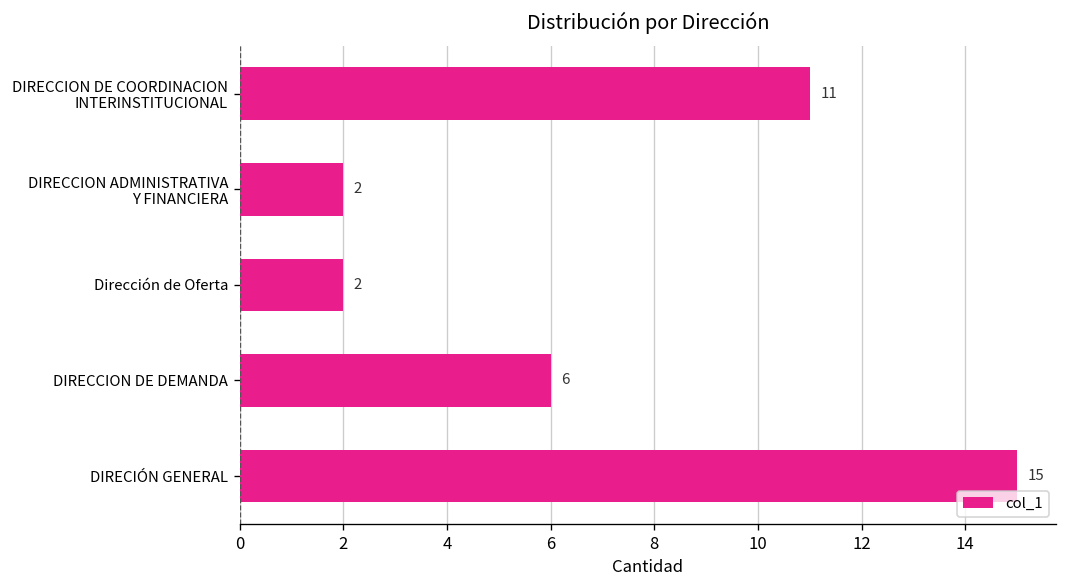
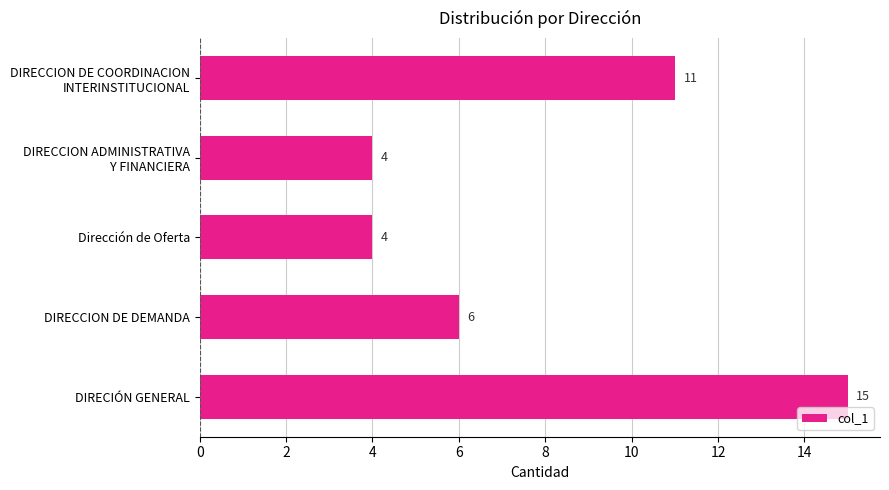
  {
    "DIRECCION DE COORDINACION INTERINSTITUCIONAL": 11,
-   "DIRECCION ADMINISTRATIVA Y FINANCIERA": 2,
-   "Dirección de Oferta": 2,
+   "DIRECCION ADMINISTRATIVA Y FINANCIERA": 4,
+   "Dirección de Oferta": 4,
    "DIRECCION DE DEMANDA": 6,
    "DIRECIÓN GENERAL": 15
  }
